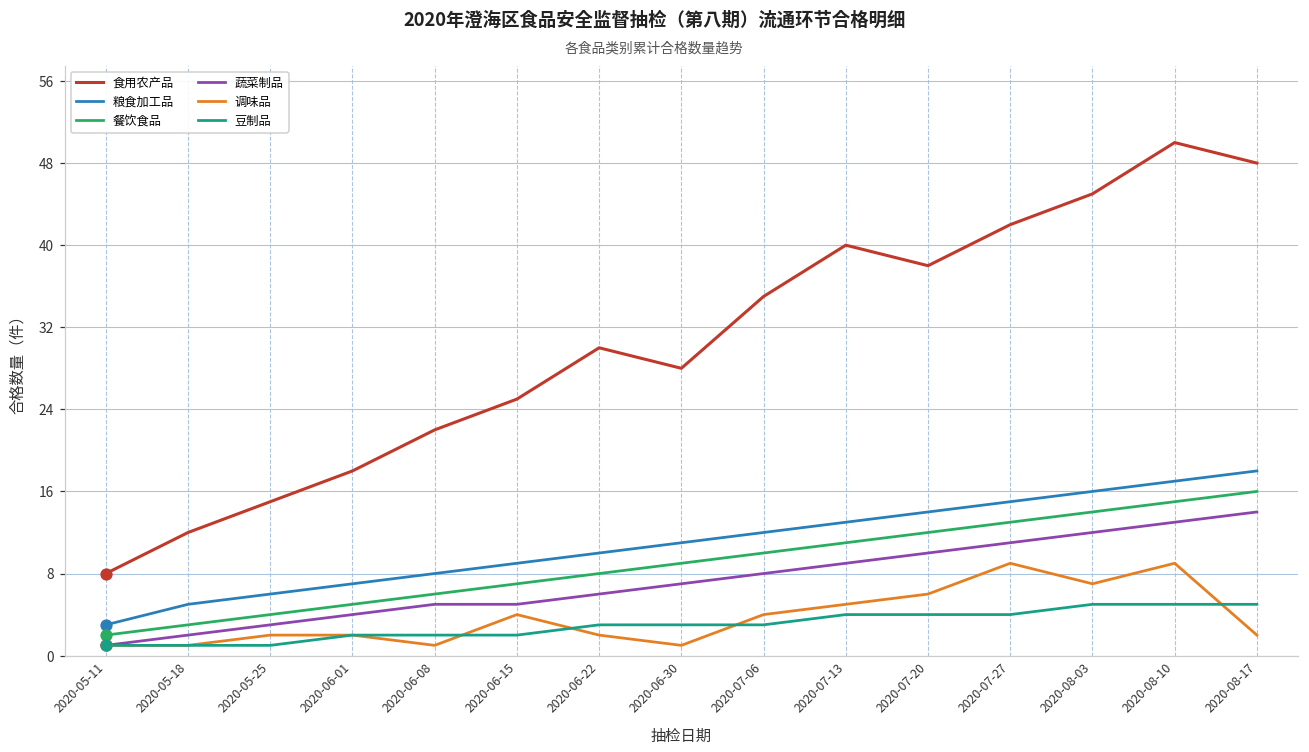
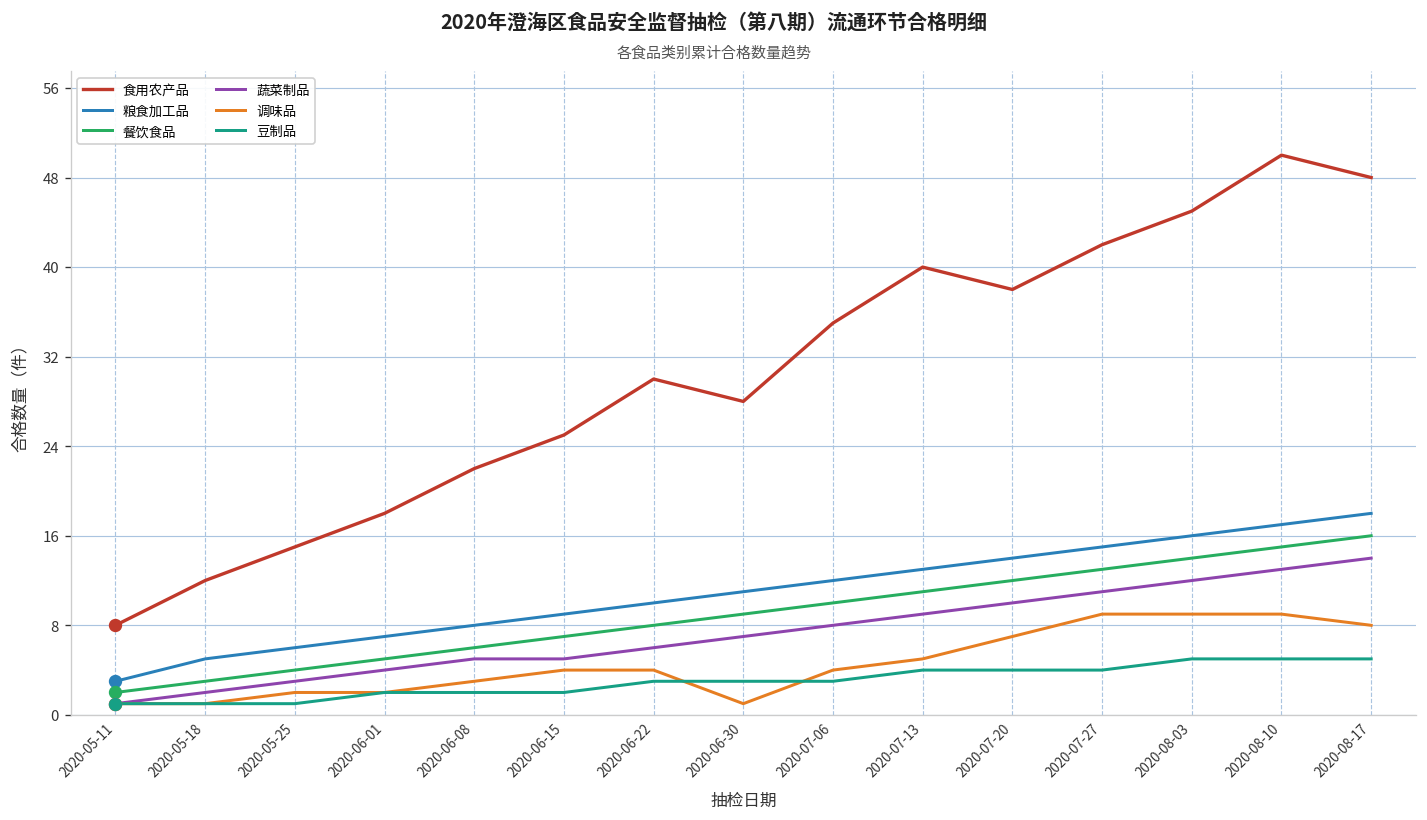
  {
    "调味品": {
      "2020-05-25": 2,
-     "2020-06-08": 1,
+     "2020-06-08": 3,
      "2020-06-15": 4,
-     "2020-06-22": 2,
+     "2020-06-22": 4,
      "2020-06-30": 1,
      "2020-07-06": 4,
      "2020-07-13": 5,
-     "2020-07-20": 6,
+     "2020-07-20": 7,
      "2020-07-27": 9,
-     "2020-08-03": 7,
+     "2020-08-03": 9,
      "2020-08-10": 9,
-     "2020-08-17": 2
+     "2020-08-17": 8
    }
  }
